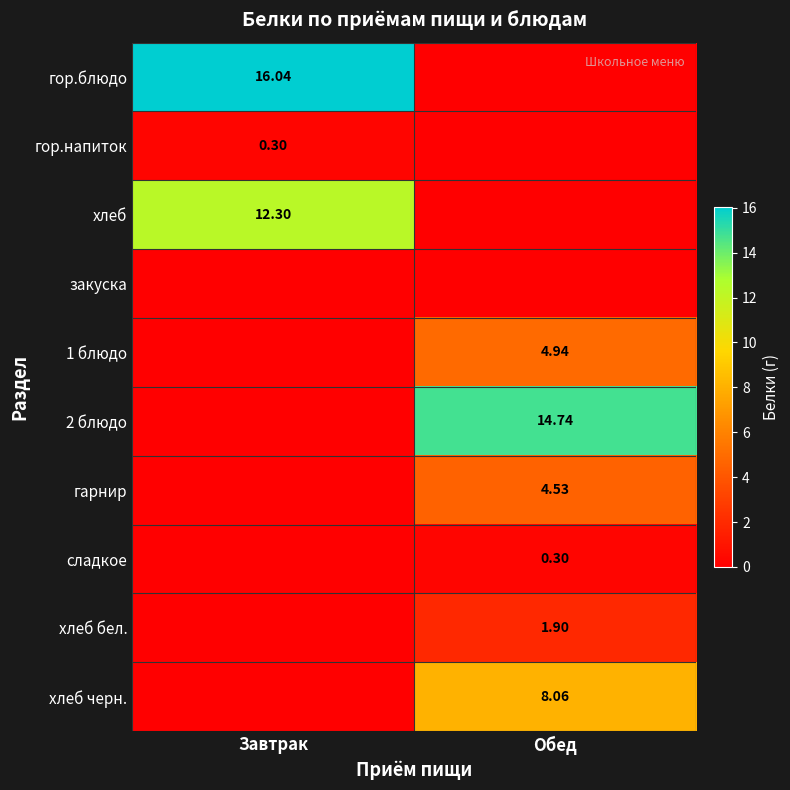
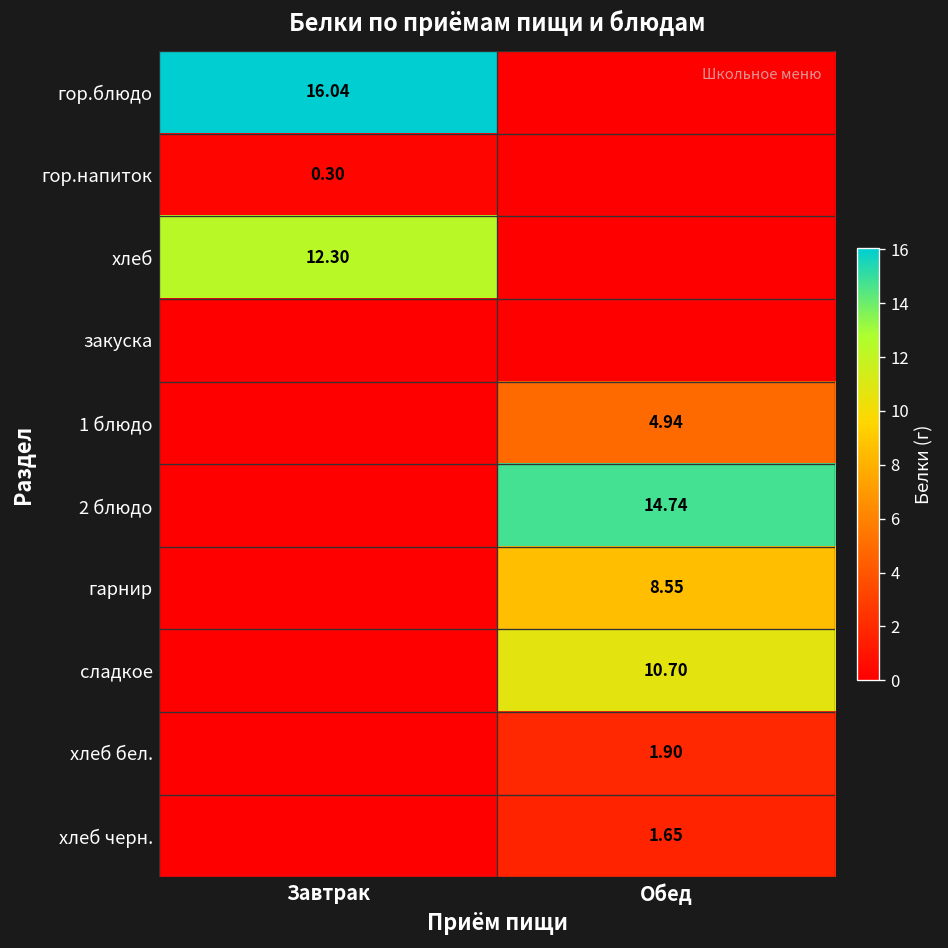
  {
    "гор.блюдо": {
      "Завтрак": 16.04
    },
    "гор.напиток": {
      "Завтрак": 0.30
    },
    "хлеб": {
      "Завтрак": 12.30
    },
    "1 блюдо": {
      "Обед": 4.94
    },
    "2 блюдо": {
      "Обед": 14.74
    },
    "гарнир": {
-     "Обед": 4.53
+     "Обед": 8.55
    },
    "сладкое": {
-     "Обед": 0.30
+     "Обед": 10.70
    },
    "хлеб бел.": {
      "Обед": 1.90
    },
    "хлеб черн.": {
-     "Обед": 8.06
+     "Обед": 1.65
    }
  }
